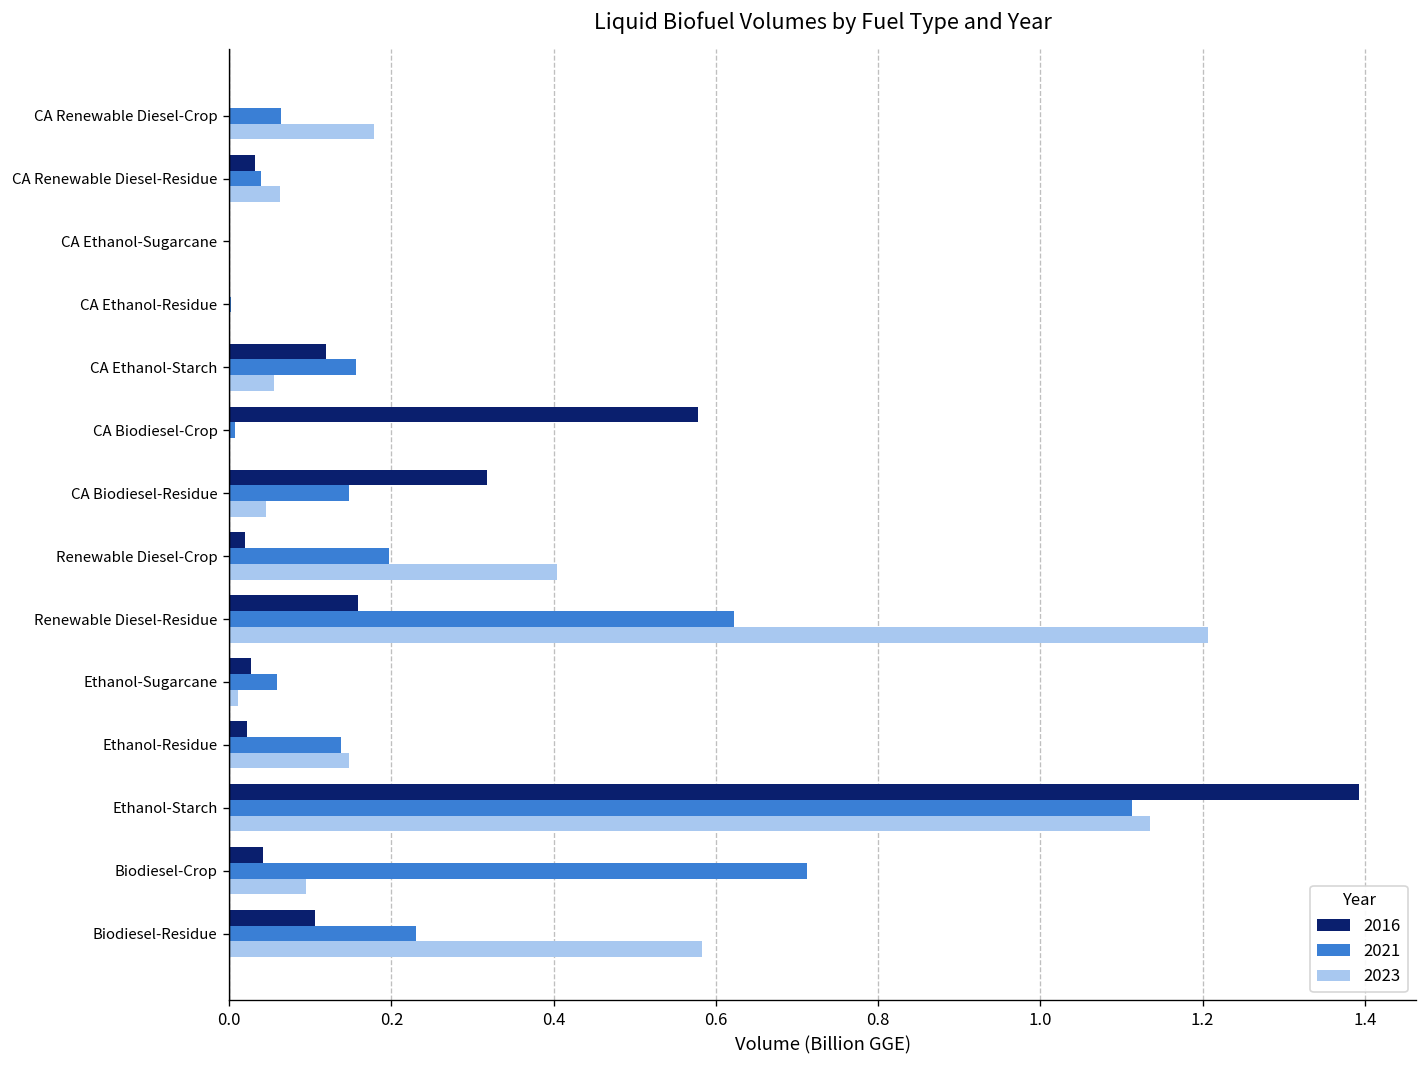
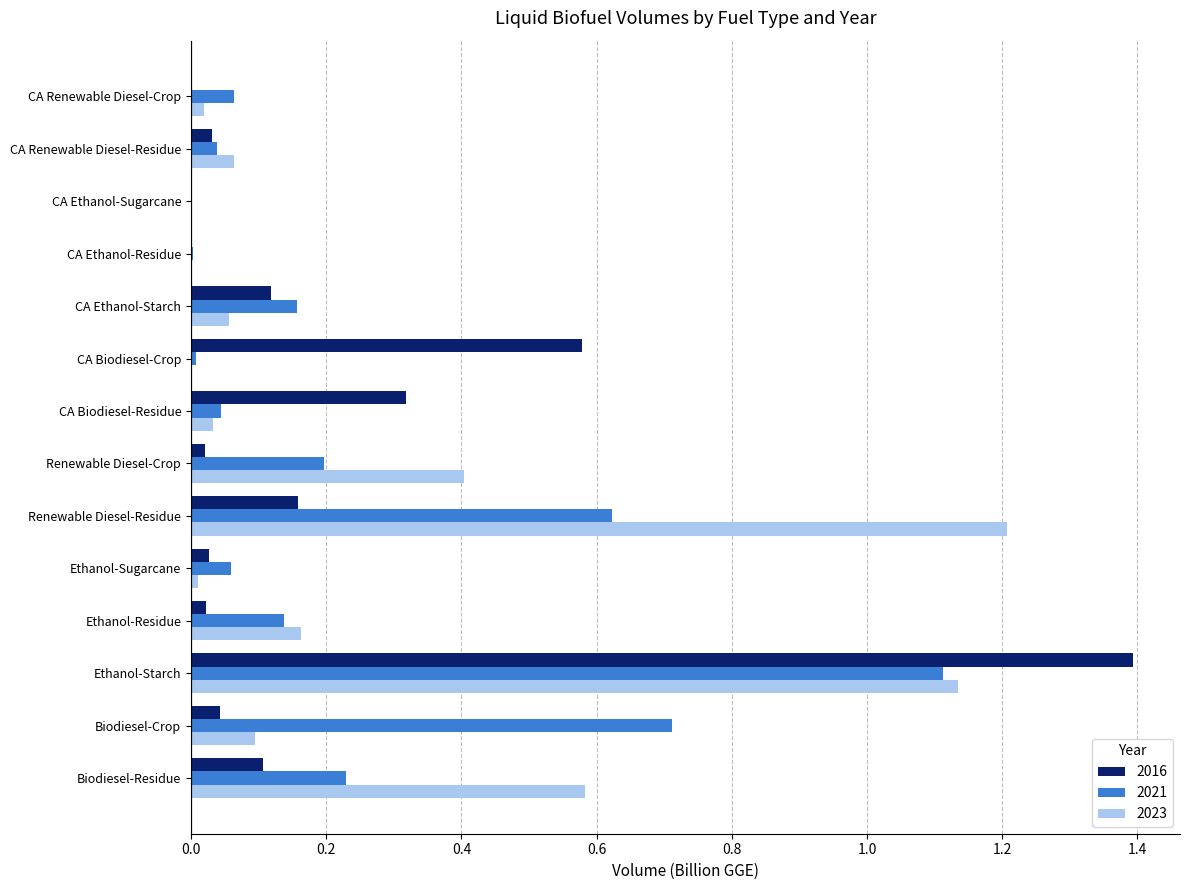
  {
    "2016": {
      "CA Renewable Diesel-Residue": 0.03,
      "CA Ethanol-Sugarcane": 0.00,
      "CA Ethanol-Starch": 0.12,
      "CA Biodiesel-Crop": 0.58,
      "CA Biodiesel-Residue": 0.32,
      "Renewable Diesel-Crop": 0.02,
      "Renewable Diesel-Residue": 0.16,
      "Ethanol-Sugarcane": 0.03,
      "Ethanol-Residue": 0.02,
      "Ethanol-Starch": 1.39,
      "Biodiesel-Crop": 0.04,
      "Biodiesel-Residue": 0.11
    },
    "2021": {
      "CA Renewable Diesel-Crop": 0.06,
      "CA Renewable Diesel-Residue": 0.04,
      "CA Ethanol-Sugarcane": 0.00,
      "CA Ethanol-Starch": 0.16,
      "CA Biodiesel-Crop": 0.01,
-     "CA Biodiesel-Residue": 0.15,
+     "CA Biodiesel-Residue": 0.04,
      "Renewable Diesel-Crop": 0.20,
      "Renewable Diesel-Residue": 0.62,
      "Ethanol-Sugarcane": 0.06,
      "Ethanol-Residue": 0.14,
      "Ethanol-Starch": 1.11,
      "Biodiesel-Crop": 0.71,
      "Biodiesel-Residue": 0.23
    },
    "2023": {
-     "CA Renewable Diesel-Crop": 0.18,
+     "CA Renewable Diesel-Crop": 0.02,
      "CA Renewable Diesel-Residue": 0.06,
      "CA Ethanol-Residue": 0.00,
      "CA Ethanol-Starch": 0.06,
-     "CA Biodiesel-Residue": 0.05,
+     "CA Biodiesel-Residue": 0.03,
      "Renewable Diesel-Crop": 0.40,
      "Renewable Diesel-Residue": 1.21,
      "Ethanol-Sugarcane": 0.01,
-     "Ethanol-Residue": 0.15,
+     "Ethanol-Residue": 0.16,
      "Ethanol-Starch": 1.13,
      "Biodiesel-Crop": 0.09,
      "Biodiesel-Residue": 0.58
    }
  }
